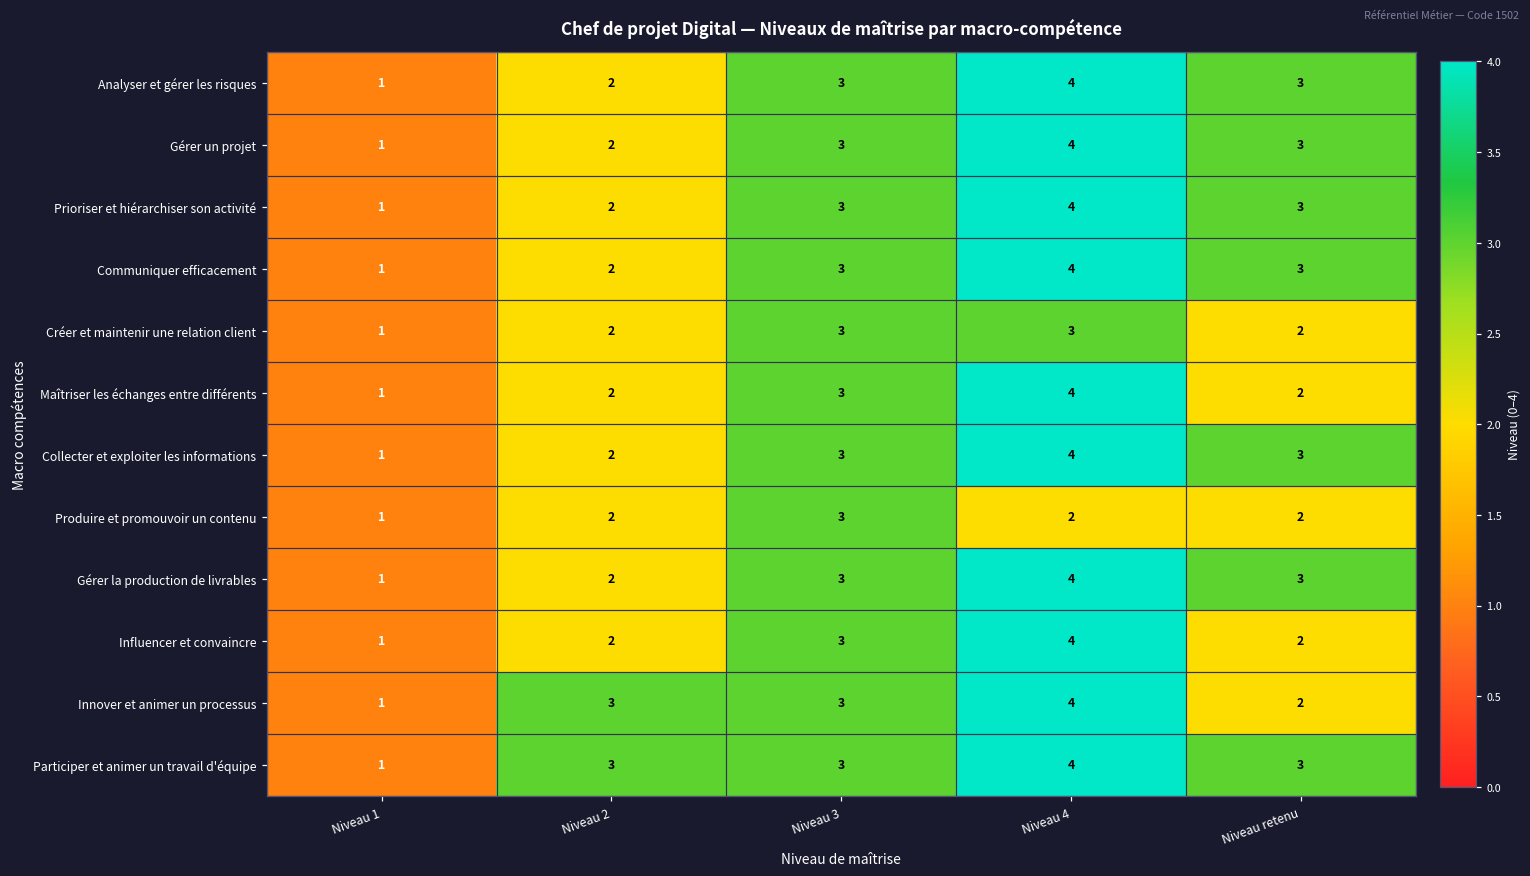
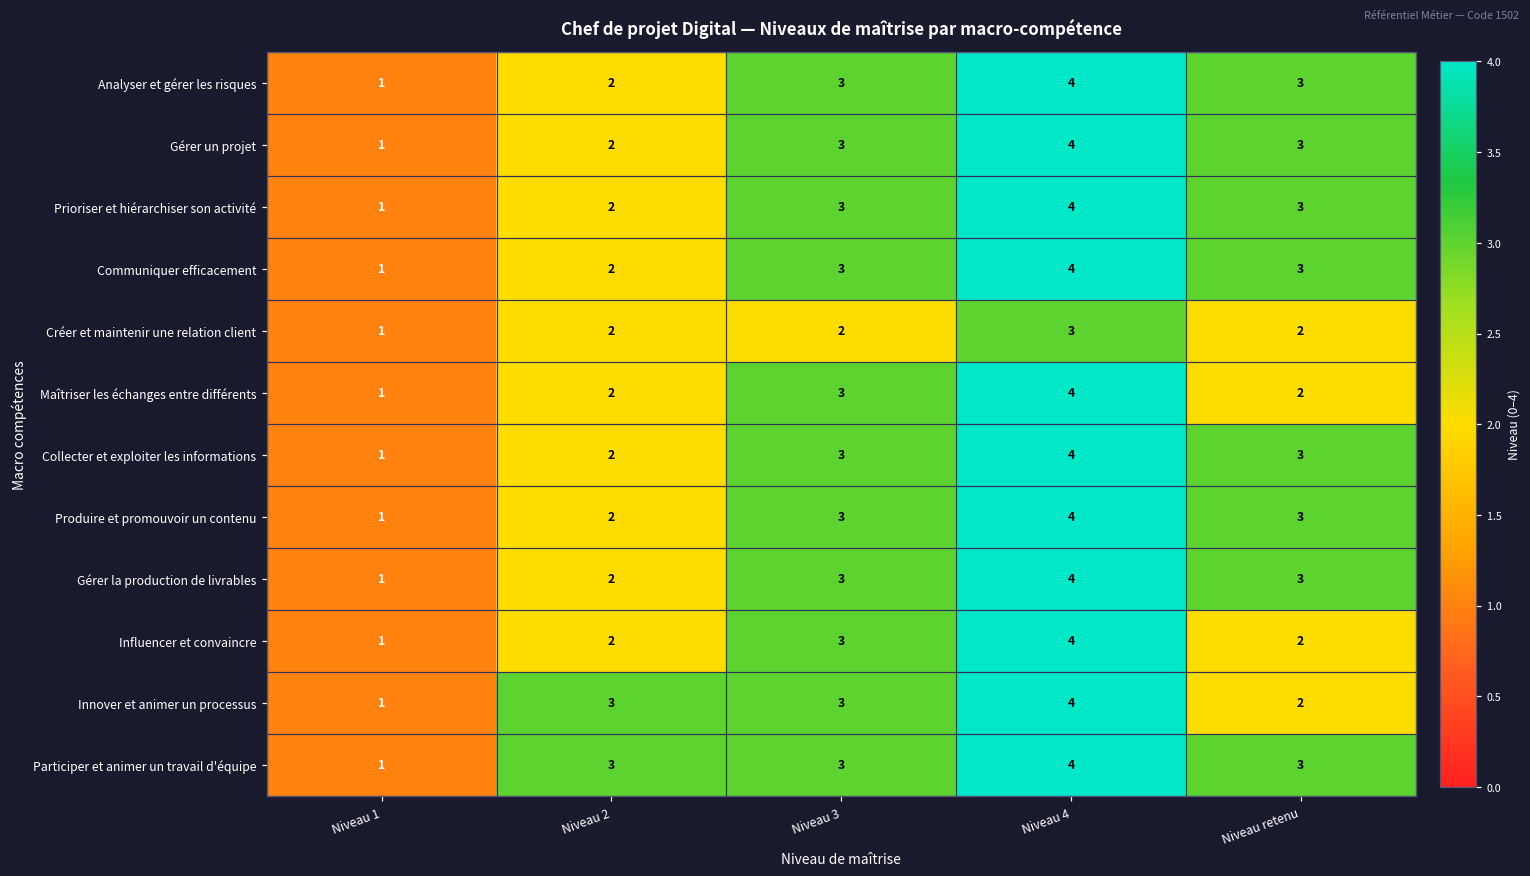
  {
    "Analyser et gérer les risques": {
      "Niveau 1": 1,
      "Niveau 2": 2,
      "Niveau 3": 3,
      "Niveau 4": 4,
      "Niveau retenu": 3
    },
    "Gérer un projet": {
      "Niveau 1": 1,
      "Niveau 2": 2,
      "Niveau 3": 3,
      "Niveau 4": 4,
      "Niveau retenu": 3
    },
    "Prioriser et hiérarchiser son activité": {
      "Niveau 1": 1,
      "Niveau 2": 2,
      "Niveau 3": 3,
      "Niveau 4": 4,
      "Niveau retenu": 3
    },
    "Communiquer efficacement": {
      "Niveau 1": 1,
      "Niveau 2": 2,
      "Niveau 3": 3,
      "Niveau 4": 4,
      "Niveau retenu": 3
    },
    "Créer et maintenir une relation client": {
      "Niveau 1": 1,
      "Niveau 2": 2,
-     "Niveau 3": 3,
+     "Niveau 3": 2,
      "Niveau 4": 3,
      "Niveau retenu": 2
    },
    "Maîtriser les échanges entre différents": {
      "Niveau 1": 1,
      "Niveau 2": 2,
      "Niveau 3": 3,
      "Niveau 4": 4,
      "Niveau retenu": 2
    },
    "Collecter et exploiter les informations": {
      "Niveau 1": 1,
      "Niveau 2": 2,
      "Niveau 3": 3,
      "Niveau 4": 4,
      "Niveau retenu": 3
    },
    "Produire et promouvoir un contenu": {
      "Niveau 1": 1,
      "Niveau 2": 2,
      "Niveau 3": 3,
-     "Niveau 4": 2,
-     "Niveau retenu": 2
+     "Niveau 4": 4,
+     "Niveau retenu": 3
    },
    "Gérer la production de livrables": {
      "Niveau 1": 1,
      "Niveau 2": 2,
      "Niveau 3": 3,
      "Niveau 4": 4,
      "Niveau retenu": 3
    },
    "Influencer et convaincre": {
      "Niveau 1": 1,
      "Niveau 2": 2,
      "Niveau 3": 3,
      "Niveau 4": 4,
      "Niveau retenu": 2
    },
    "Innover et animer un processus": {
      "Niveau 1": 1,
      "Niveau 2": 3,
      "Niveau 3": 3,
      "Niveau 4": 4,
      "Niveau retenu": 2
    },
    "Participer et animer un travail d'équipe": {
      "Niveau 1": 1,
      "Niveau 2": 3,
      "Niveau 3": 3,
      "Niveau 4": 4,
      "Niveau retenu": 3
    }
  }
